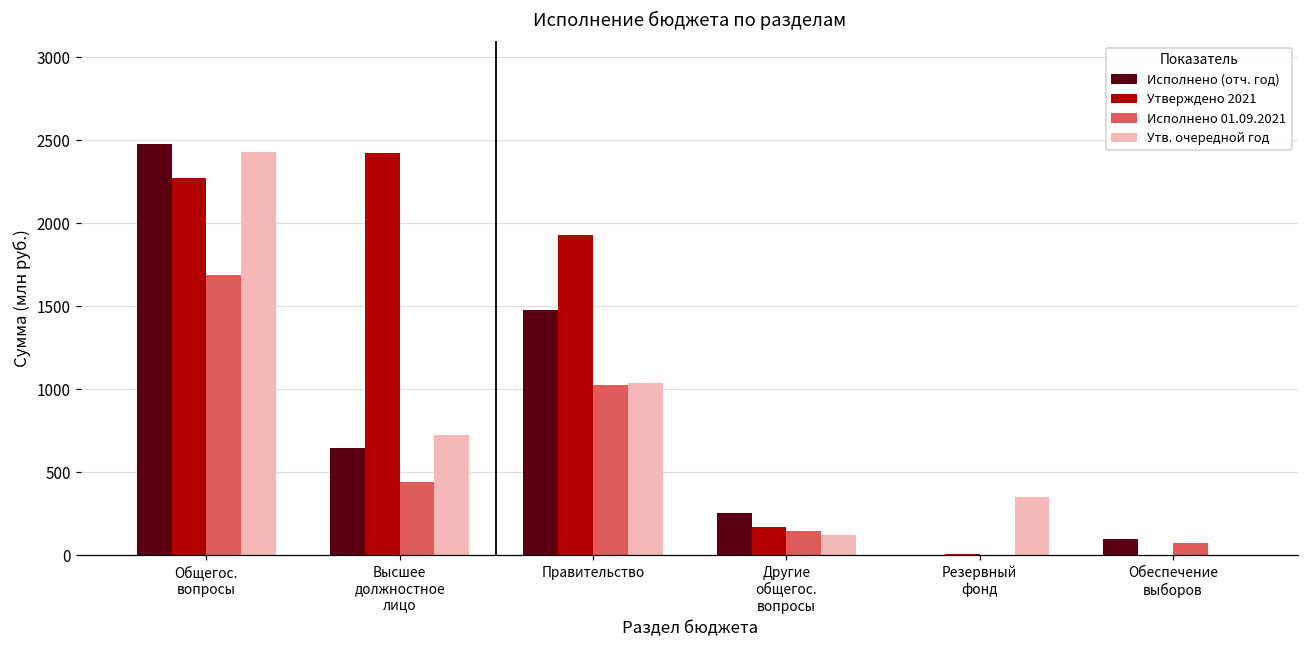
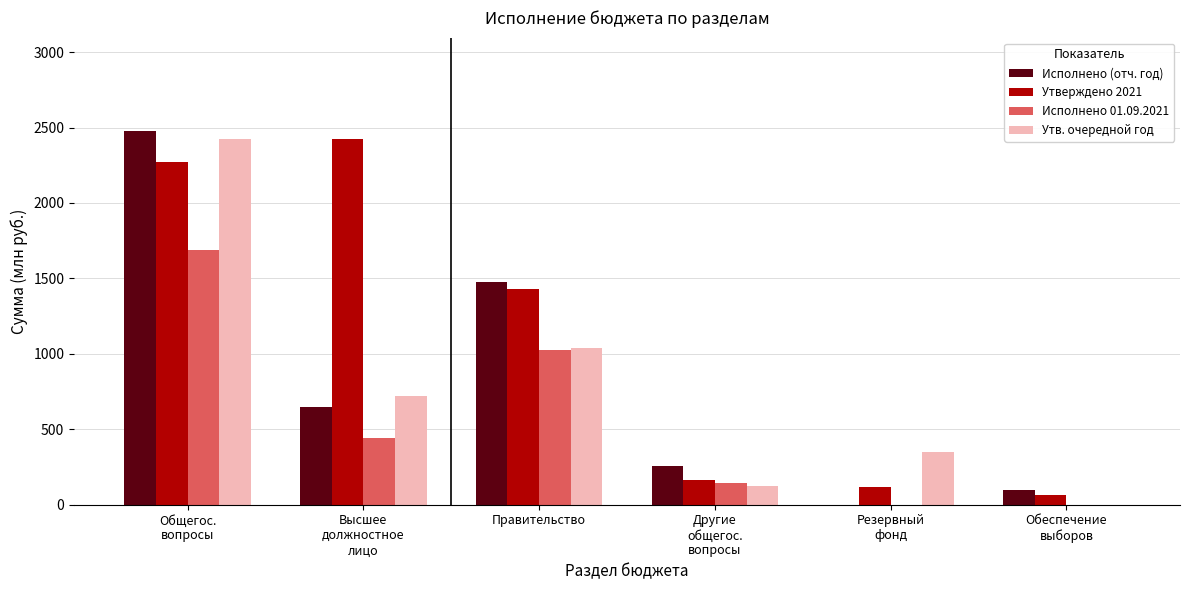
  {
    "Исполнено (отч. год)": {
      "Общегос. вопросы": 2480,
      "Высшее должностное лицо": 650,
      "Правительство": 1470,
      "Другие общегос. вопросы": 250,
      "Резервный фонд": 0,
      "Обеспечение выборов": 100
    },
    "Утверждено 2021": {
      "Общегос. вопросы": 2270,
      "Высшее должностное лицо": 2430,
-     "Правительство": 1930,
+     "Правительство": 1430,
      "Другие общегос. вопросы": 170,
-     "Резервный фонд": 10,
-     "Обеспечение выборов": 0
+     "Резервный фонд": 120,
+     "Обеспечение выборов": 60
    },
    "Исполнено 01.09.2021": {
      "Общегос. вопросы": 1690,
      "Высшее должностное лицо": 440,
      "Правительство": 1030,
      "Другие общегос. вопросы": 150,
      "Резервный фонд": 0,
-     "Обеспечение выборов": 70
+     "Обеспечение выборов": 0
    },
    "Утв. очередной год": {
      "Общегос. вопросы": 2430,
      "Высшее должностное лицо": 720,
      "Правительство": 1040,
      "Другие общегос. вопросы": 120,
      "Резервный фонд": 350,
      "Обеспечение выборов": 0
    }
  }
